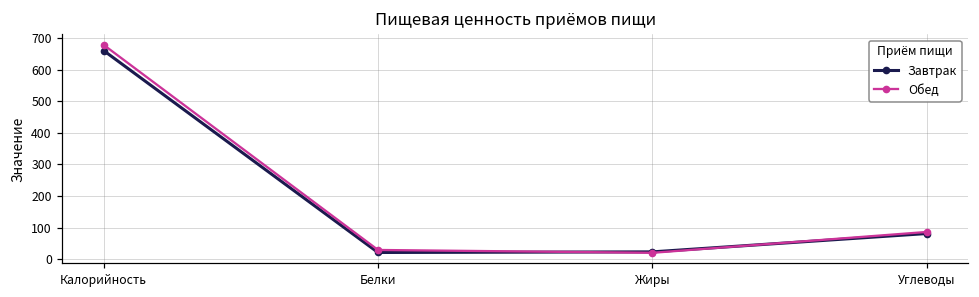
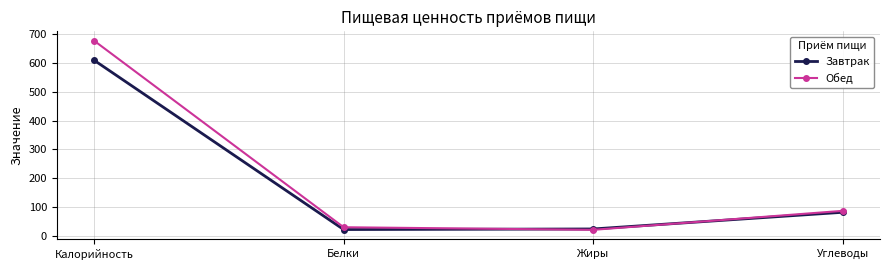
  {
    "Завтрак": {
-     "Калорийность": 660
+     "Калорийность": 610
    },
    "Обед": {
      "Калорийность": 680
    }
  }
